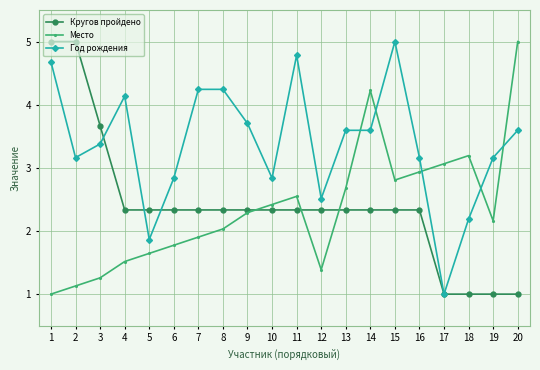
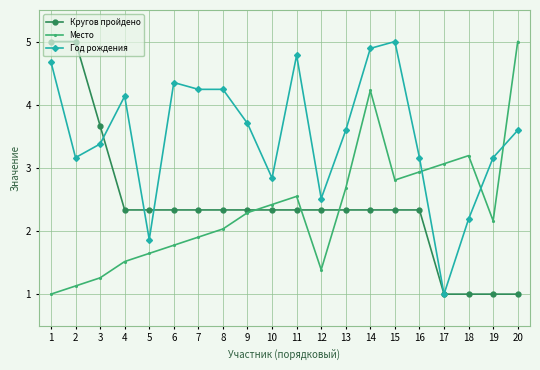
  {
    "Год рождения": {
      "1": 4.7,
      "2": 3.2,
      "3": 3.4,
      "4": 4.1,
      "5": 1.9,
-     "6": 2.8,
+     "6": 4.4,
      "7": 4.2,
      "8": 4.2,
      "9": 3.7,
      "10": 2.8,
      "11": 4.8,
      "12": 2.5,
      "13": 3.6,
-     "14": 3.6,
+     "14": 4.9,
      "15": 5.0,
      "16": 3.2,
      "18": 2.2,
      "19": 3.2,
      "20": 3.6
    }
  }
